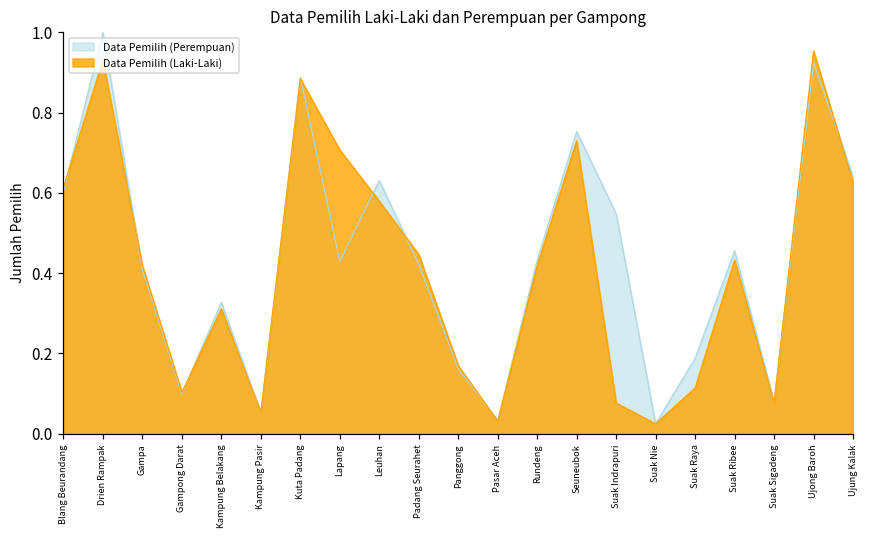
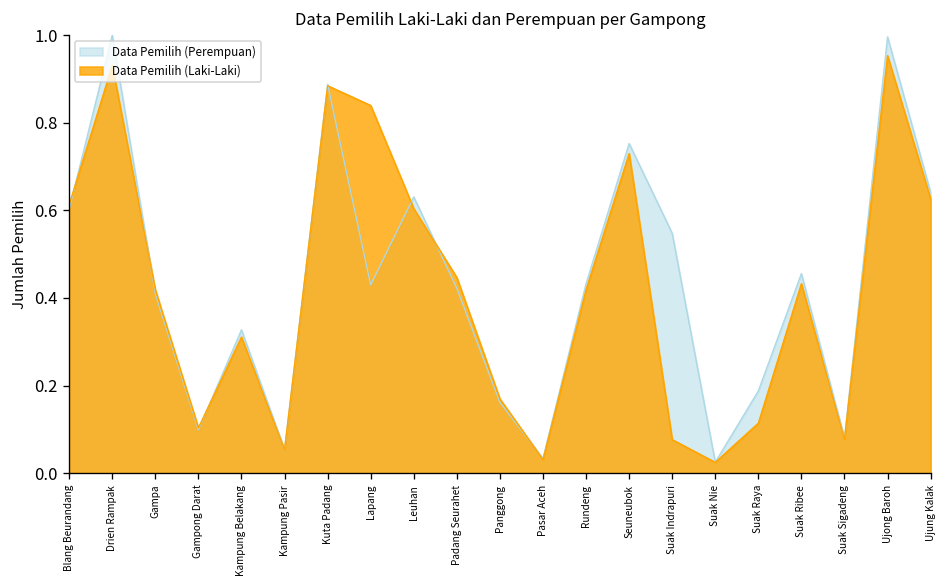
  {
    "Data Pemilih (Perempuan)": {
      "Blang Beurandang": 0.60,
      "Drien Rampak": 1.00,
      "Gampa": 0.41,
      "Kampung Belakang": 0.33,
      "Lapang": 0.43,
      "Leuhan": 0.63,
      "Padang Seurahet": 0.42,
      "Panggong": 0.16,
      "Rundeng": 0.43,
      "Seuneubok": 0.75,
      "Suak Indrapuri": 0.55,
      "Suak Raya": 0.19,
      "Suak Ribee": 0.46,
-     "Ujong Baroh": 0.92,
+     "Ujong Baroh": 1.00,
      "Ujung Kalak": 0.64
    },
    "Data Pemilih (Laki-Laki)": {
      "Blang Beurandang": 0.61,
      "Gampa": 0.42,
      "Kampung Belakang": 0.31,
-     "Lapang": 0.71,
-     "Leuhan": 0.58,
+     "Lapang": 0.84,
+     "Leuhan": 0.60,
      "Padang Seurahet": 0.45,
      "Panggong": 0.17,
      "Rundeng": 0.42,
      "Seuneubok": 0.73,
      "Suak Indrapuri": 0.08,
      "Suak Raya": 0.11,
      "Suak Ribee": 0.43,
      "Ujong Baroh": 0.95,
      "Ujung Kalak": 0.63
    }
  }
